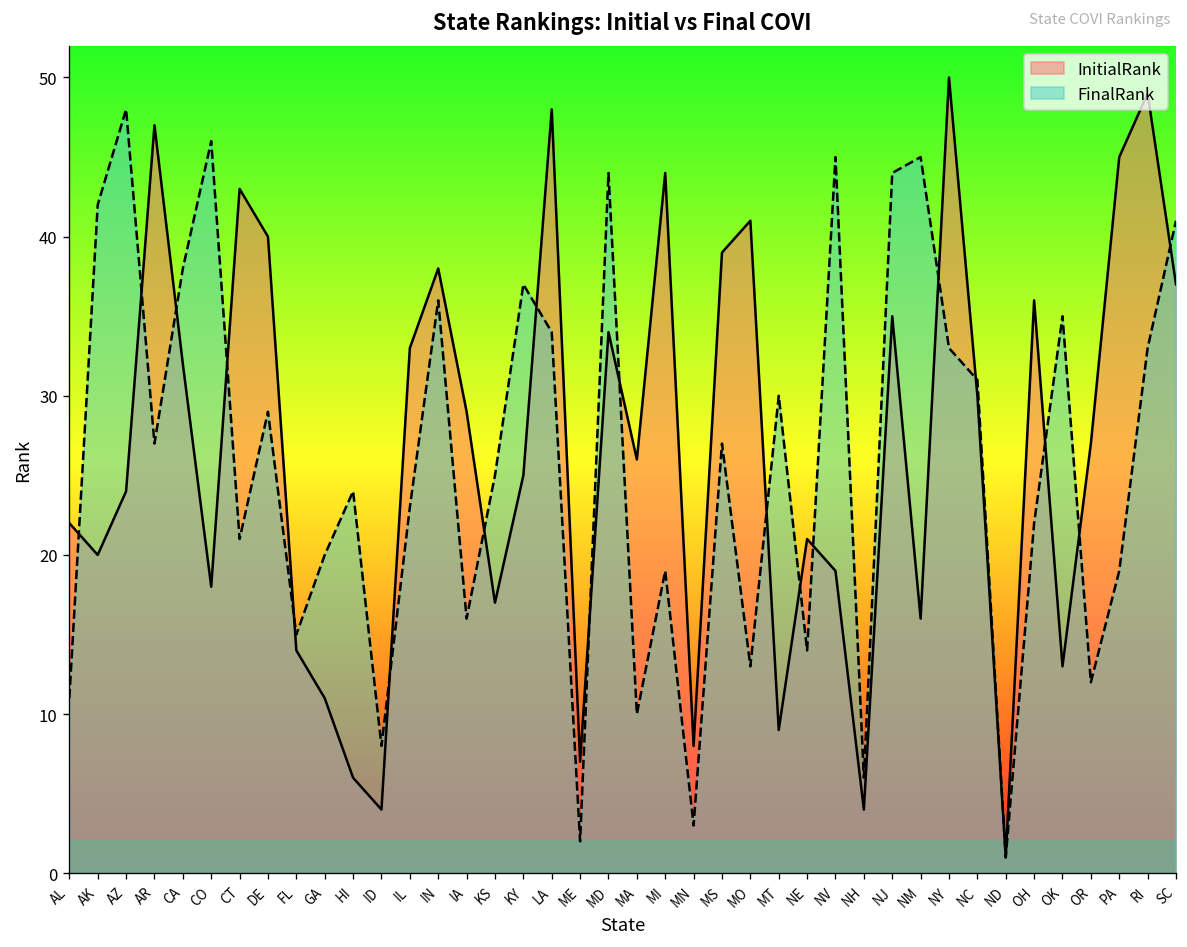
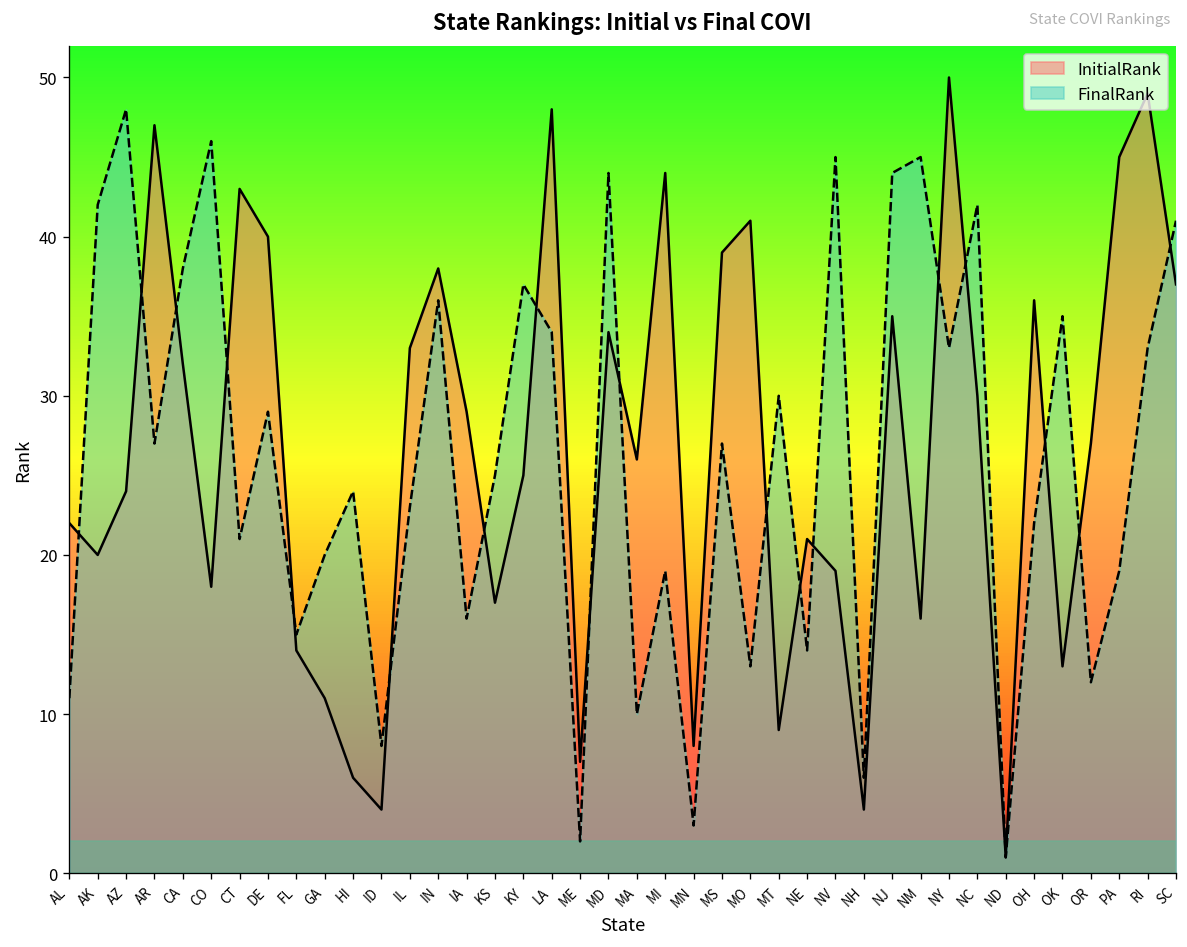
  {
    "InitialRank": {
      "AL": 22,
      "AK": 20,
      "AZ": 24,
      "AR": 47,
      "CA": 32,
      "CO": 18,
      "CT": 43,
      "DE": 40,
      "FL": 14,
      "GA": 11,
      "HI": 6,
      "ID": 4,
      "IL": 33,
      "IN": 38,
      "IA": 29,
      "KS": 17,
      "KY": 25,
      "LA": 48,
      "ME": 7,
      "MD": 34,
      "MA": 26,
      "MI": 44,
      "MN": 8,
      "MS": 39,
      "MO": 41,
      "MT": 9,
      "NE": 21,
      "NV": 19,
      "NH": 4,
      "NJ": 35,
      "NM": 16,
      "NY": 50,
      "NC": 30,
      "OH": 36,
      "OK": 13,
      "OR": 27,
      "PA": 45,
      "SC": 37
    },
    "FinalRank": {
      "AL": 11,
      "AK": 42,
      "AZ": 48,
      "AR": 27,
      "CA": 38,
      "CO": 46,
      "CT": 21,
      "DE": 29,
      "FL": 15,
      "GA": 20,
      "HI": 24,
      "ID": 8,
      "IL": 23,
      "IN": 36,
      "IA": 16,
      "KS": 25,
      "KY": 37,
      "LA": 34,
      "MD": 44,
      "MA": 10,
      "MI": 19,
      "MN": 3,
      "MS": 27,
      "MO": 13,
      "MT": 30,
      "NE": 14,
      "NV": 45,
      "NH": 6,
      "NJ": 44,
      "NM": 45,
      "NY": 33,
-     "NC": 31,
+     "NC": 42,
      "OH": 22,
      "OK": 35,
      "OR": 12,
      "PA": 19,
      "RI": 33,
      "SC": 41
    }
  }
